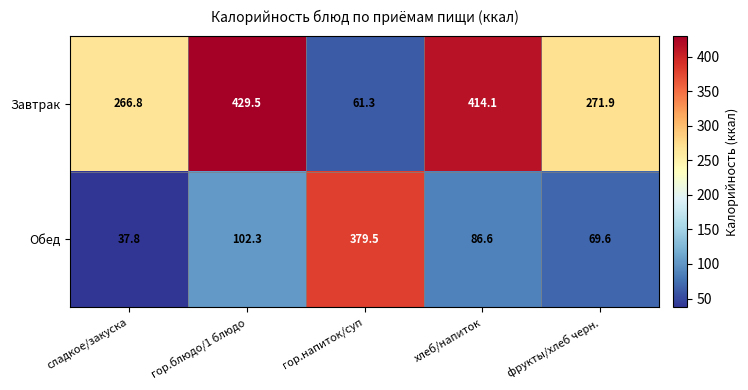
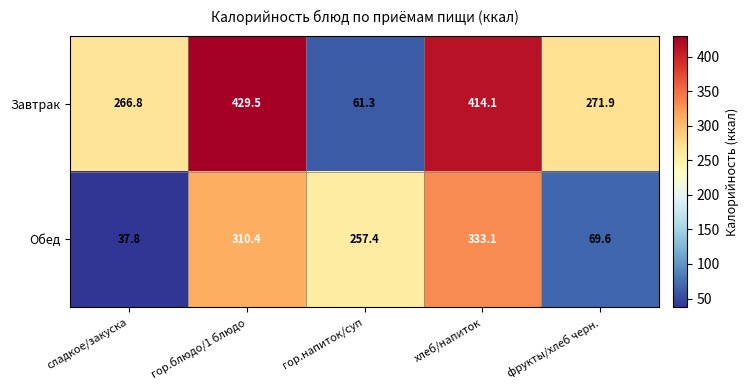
  {
    "Завтрак": {
      "сладкое/закуска": 266.8,
      "гор.блюдо/1 блюдо": 429.5,
      "гор.напиток/суп": 61.3,
      "хлеб/напиток": 414.1,
      "фрукты/хлеб черн.": 271.9
    },
    "Обед": {
      "сладкое/закуска": 37.8,
-     "гор.блюдо/1 блюдо": 102.3,
-     "гор.напиток/суп": 379.5,
-     "хлеб/напиток": 86.6,
+     "гор.блюдо/1 блюдо": 310.4,
+     "гор.напиток/суп": 257.4,
+     "хлеб/напиток": 333.1,
      "фрукты/хлеб черн.": 69.6
    }
  }
